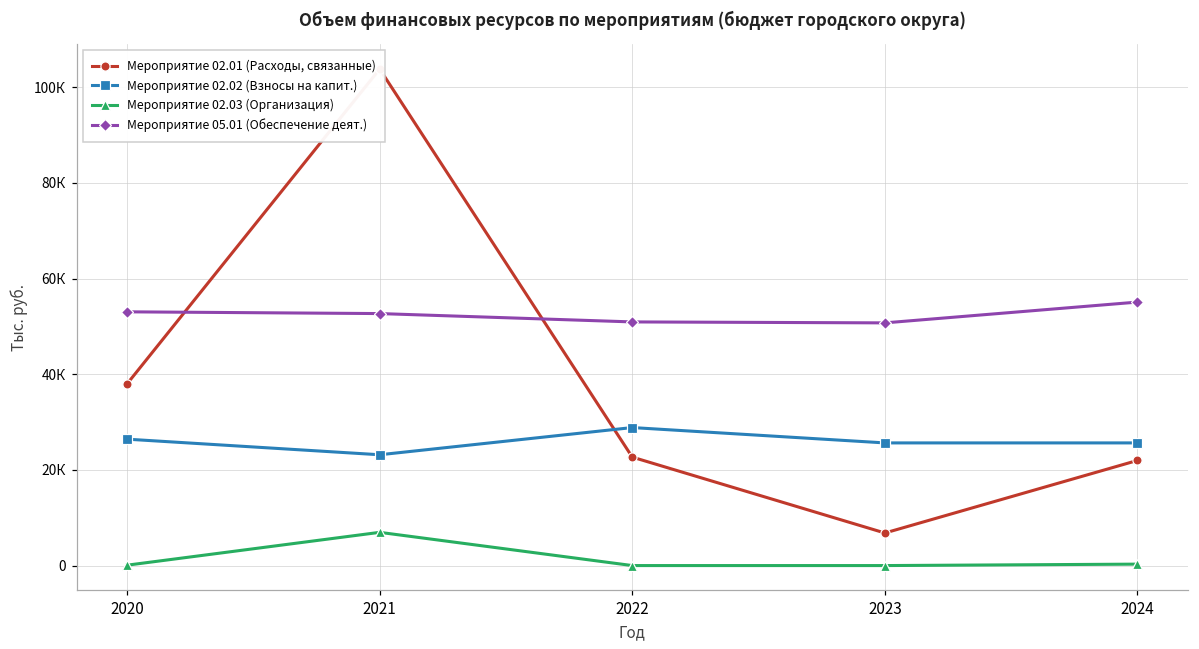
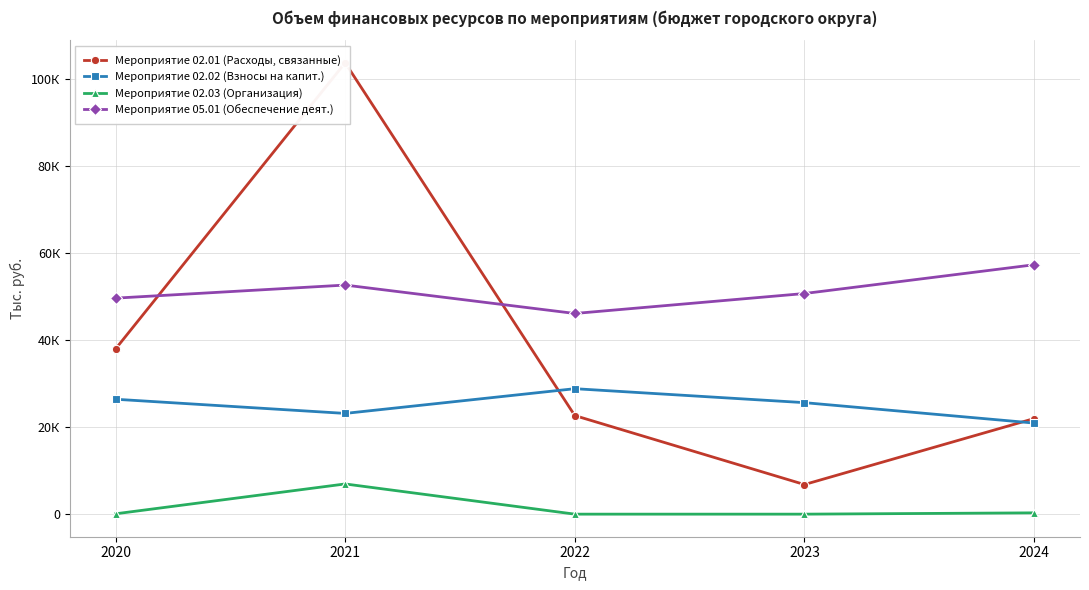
  {
    "Мероприятие 02.01 (Расходы, связанные)": {
      "2020": "38К",
      "2022": "23К",
      "2023": "7К",
      "2024": "22К"
    },
    "Мероприятие 02.02 (Взносы на капит.)": {
      "2020": "26К",
      "2021": "23К",
      "2022": "29К",
      "2023": "26К",
-     "2024": "26К"
+     "2024": "21К"
    },
    "Мероприятие 02.03 (Организация)": {
      "2020": "0К",
      "2021": "7К",
      "2022": "0К",
      "2023": "0К",
      "2024": "0К"
    },
    "Мероприятие 05.01 (Обеспечение деят.)": {
-     "2020": "53К",
+     "2020": "50К",
      "2021": "53К",
-     "2022": "51К",
+     "2022": "46К",
      "2023": "51К",
-     "2024": "55К"
+     "2024": "57К"
    }
  }
